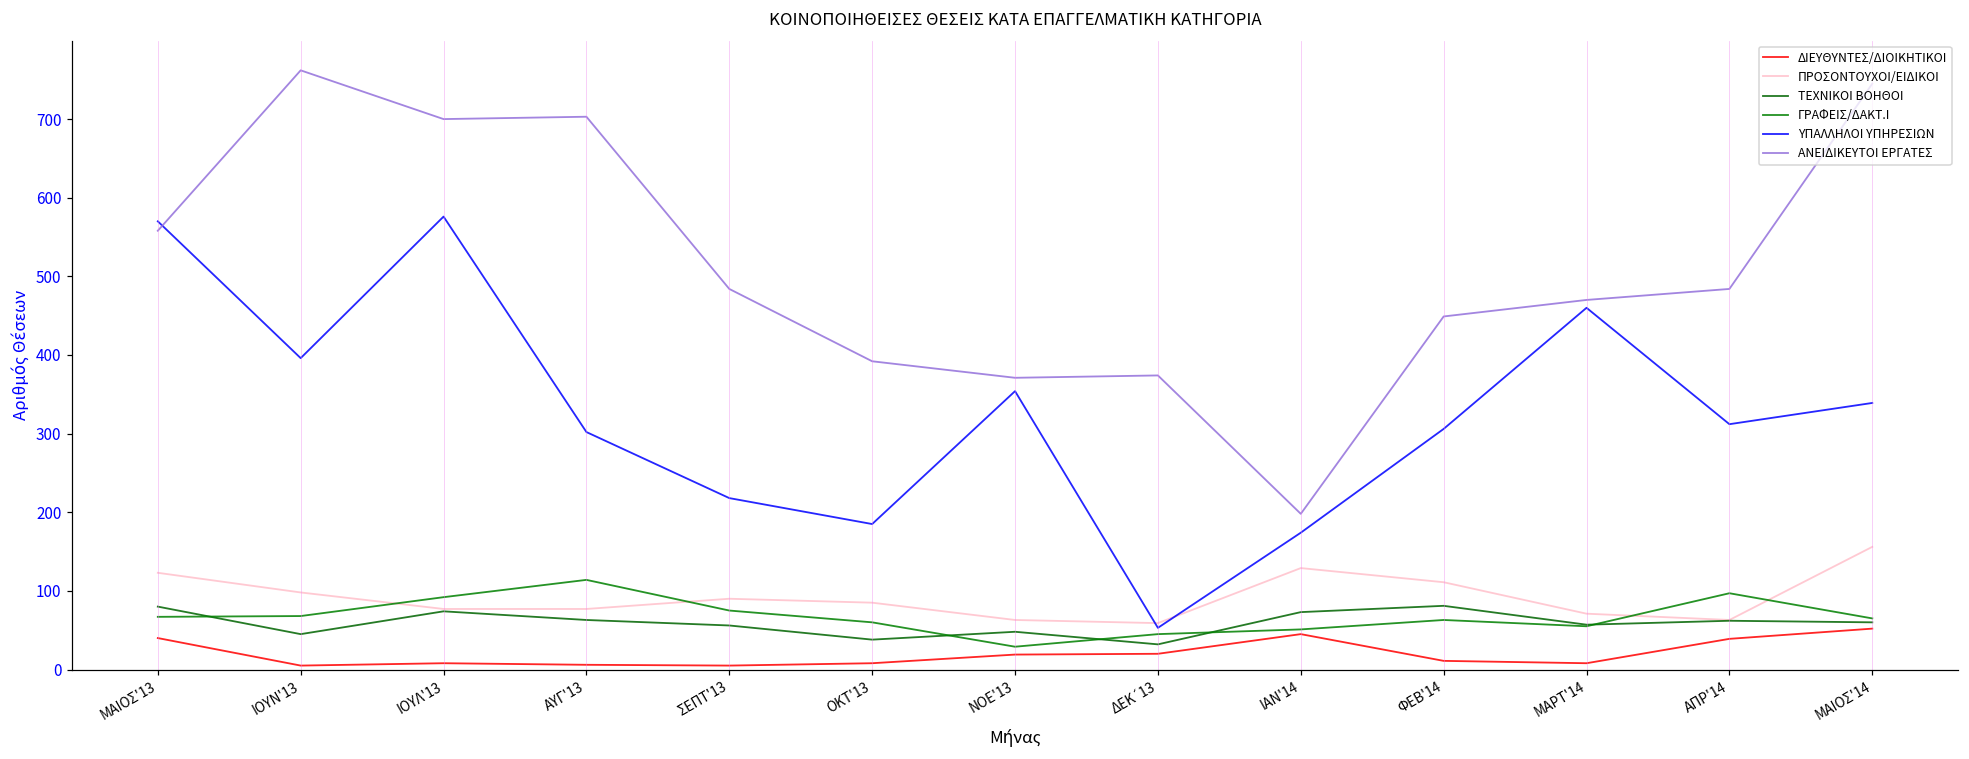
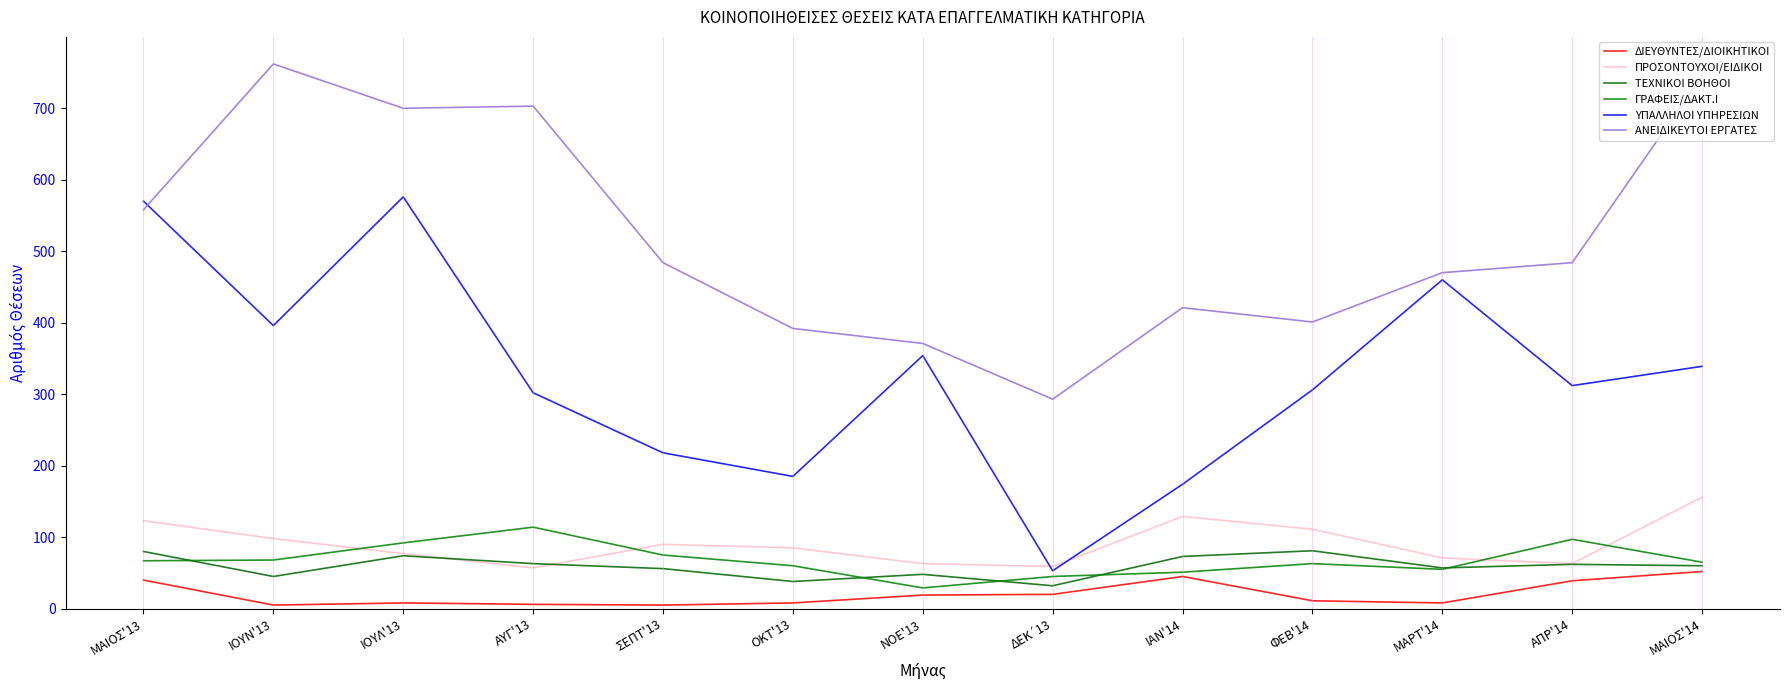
  {
    "ΔΙΕΥΘΥΝΤΕΣ/ΔΙΟΙΚΗΤΙΚΟΙ": {
      "ΜΑΙΟΣ'13": 40,
      "ΙΟΥΝ'13": 10,
      "ΙΟΥΛ'13": 10,
      "ΑΥΓ'13": 10,
      "ΣΕΠΤ'13": 10,
      "ΟΚΤ'13": 10,
      "NOE'13": 20,
      "ΔΕΚ΄13": 20,
      "IAN'14": 50,
      "ΦΕΒ'14": 10,
      "ΜΑΡΤ'14": 10,
      "ΑΠΡ'14": 40,
      "ΜΑΙΟΣ'14": 50
    },
    "ΠΡΟΣΟΝΤΟΥΧΟΙ/ΕΙΔΙΚΟΙ": {
      "ΜΑΙΟΣ'13": 120,
      "ΙΟΥΝ'13": 100,
-     "ΑΥΓ'13": 80,
+     "ΑΥΓ'13": 60,
      "ΣΕΠΤ'13": 90,
      "ΟΚΤ'13": 90,
      "NOE'13": 60,
      "ΔΕΚ΄13": 60,
      "IAN'14": 130,
      "ΦΕΒ'14": 110,
      "ΜΑΡΤ'14": 70,
      "ΜΑΙΟΣ'14": 160
    },
    "ΥΠΑΛΛΗΛΟΙ ΥΠΗΡΕΣΙΩΝ": {
      "ΜΑΙΟΣ'13": 570,
      "ΙΟΥΝ'13": 400,
      "ΙΟΥΛ'13": 580,
      "ΑΥΓ'13": 300,
      "ΣΕΠΤ'13": 220,
      "ΟΚΤ'13": 190,
      "NOE'13": 350,
      "ΔΕΚ΄13": 50,
      "IAN'14": 170,
      "ΦΕΒ'14": 310,
      "ΜΑΡΤ'14": 460,
      "ΑΠΡ'14": 310,
      "ΜΑΙΟΣ'14": 340
    },
    "ΑΝΕΙΔΙΚΕΥΤΟΙ ΕΡΓΑΤΕΣ": {
      "ΜΑΙΟΣ'13": 560,
      "ΙΟΥΝ'13": 760,
      "ΙΟΥΛ'13": 700,
      "ΑΥΓ'13": 700,
      "ΣΕΠΤ'13": 480,
      "ΟΚΤ'13": 390,
      "NOE'13": 370,
-     "ΔΕΚ΄13": 370,
-     "IAN'14": 200,
-     "ΦΕΒ'14": 450,
+     "ΔΕΚ΄13": 290,
+     "IAN'14": 420,
+     "ΦΕΒ'14": 400,
      "ΜΑΡΤ'14": 470,
      "ΑΠΡ'14": 480
    }
  }
